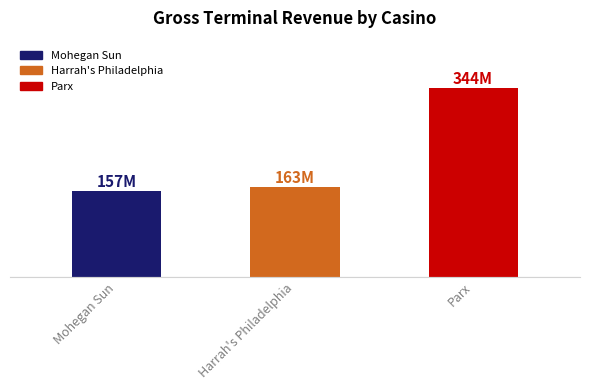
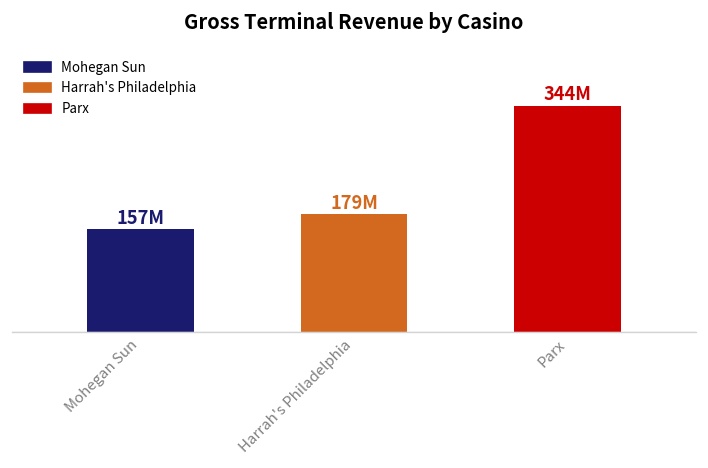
  {
    "Mohegan Sun": "157M",
-   "Harrah's Philadelphia": "163M",
+   "Harrah's Philadelphia": "179M",
    "Parx": "344M"
  }
